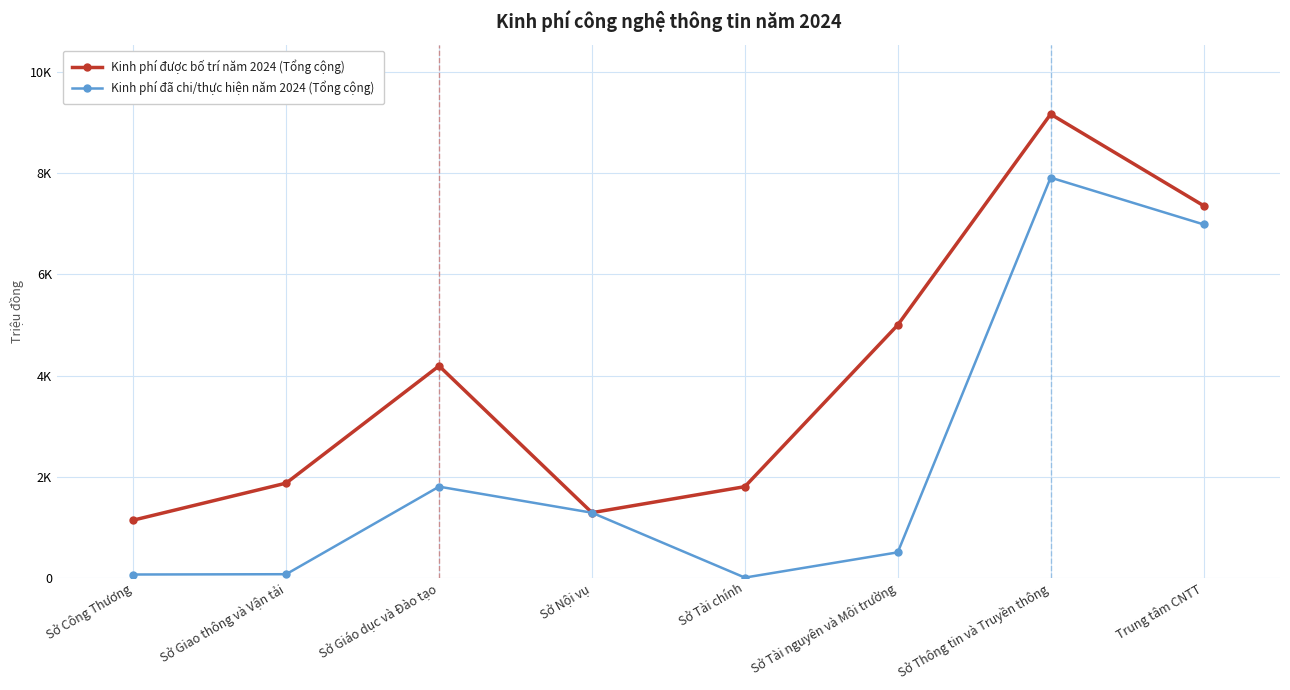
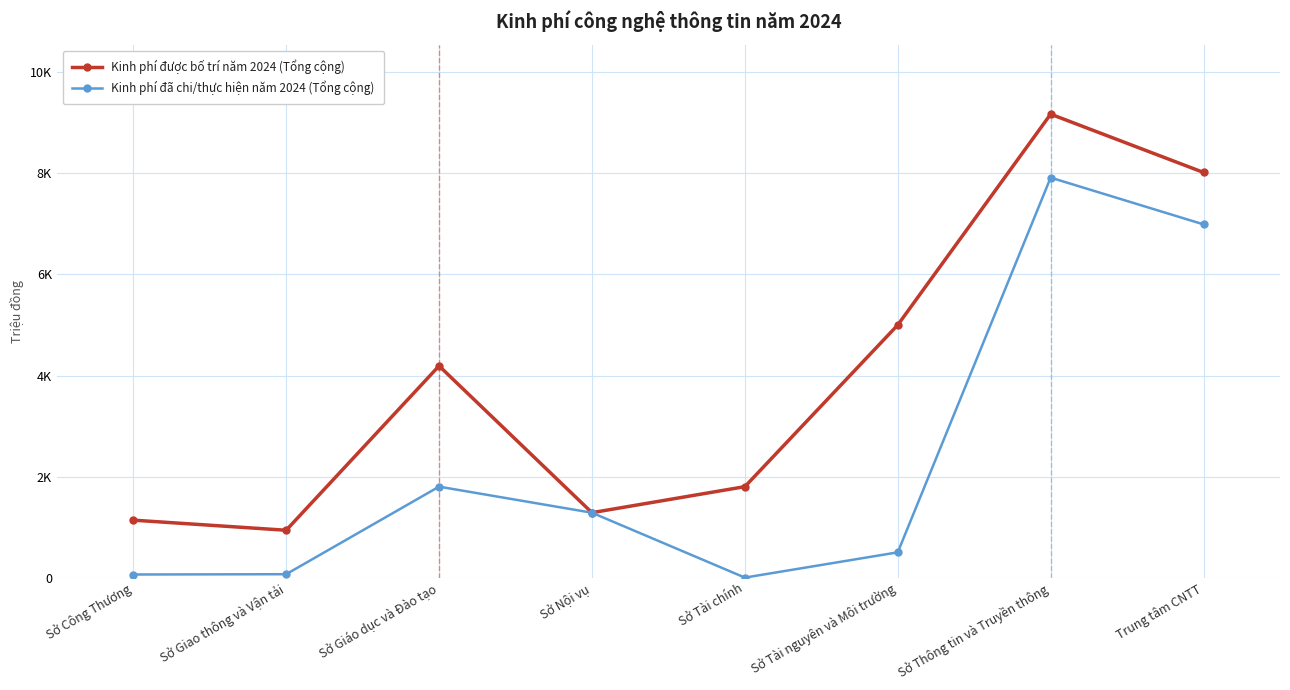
  {
    "Kinh phí được bố trí năm 2024 (Tổng cộng)": {
      "Sở Công Thương": 1100,
-     "Sở Giao thông và Vận tải": 1900,
+     "Sở Giao thông và Vận tải": 900,
      "Sở Giáo dục và Đào tạo": 4200,
      "Sở Tài chính": 1800,
      "Sở Tài nguyên và Môi trường": 5000,
      "Sở Thông tin và Truyền thông": 9200,
-     "Trung tâm CNTT": 7400
+     "Trung tâm CNTT": 8000
    },
    "Kinh phí đã chi/thực hiện năm 2024 (Tổng cộng)": {
      "Sở Công Thương": 100,
      "Sở Giao thông và Vận tải": 100,
      "Sở Giáo dục và Đào tạo": 1800,
      "Sở Tài chính": 0,
      "Sở Tài nguyên và Môi trường": 500,
      "Sở Thông tin và Truyền thông": 7900,
      "Trung tâm CNTT": 7000
    }
  }
